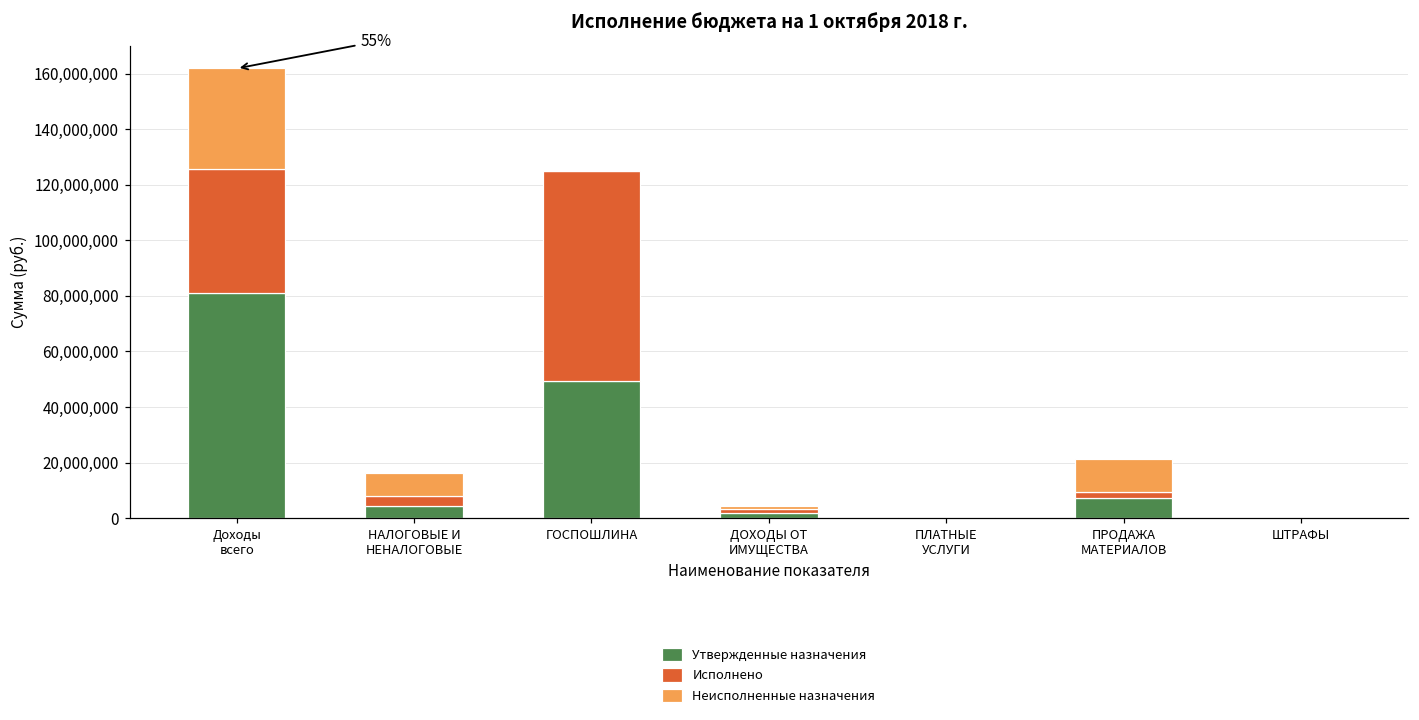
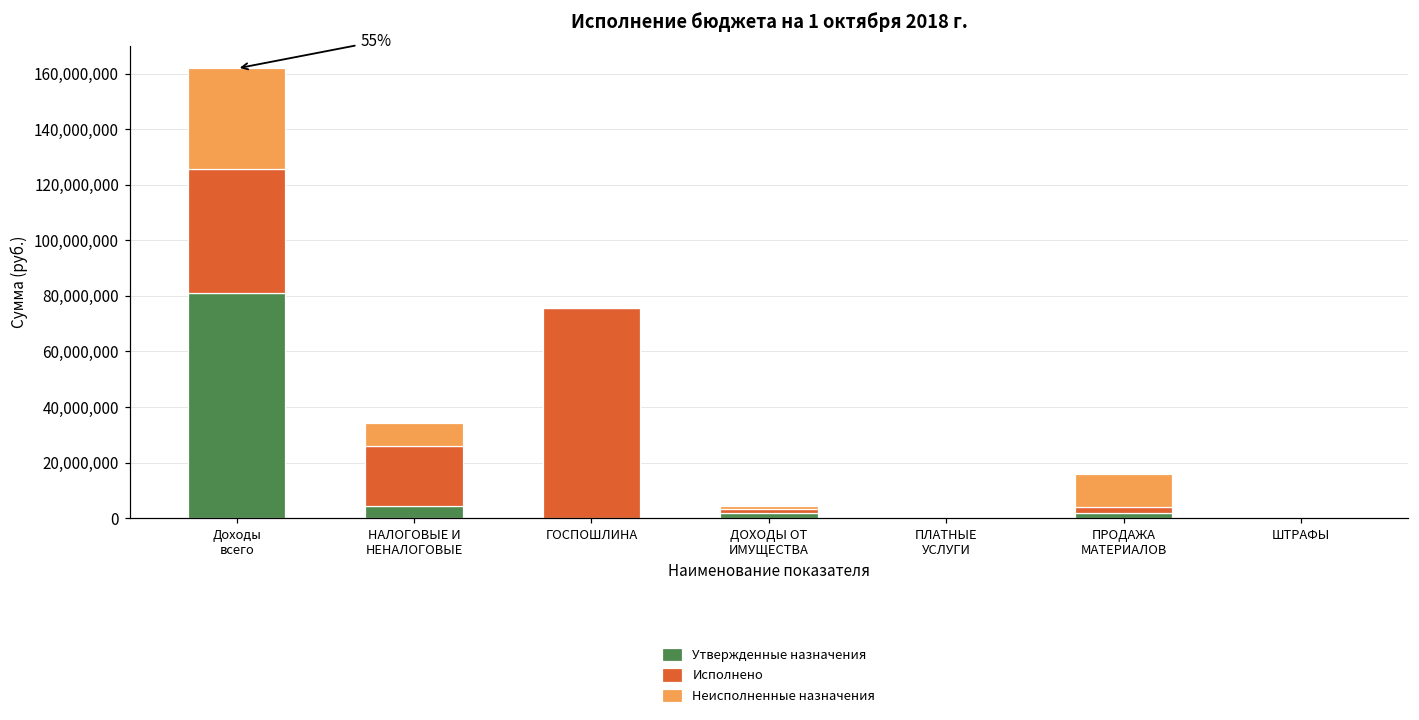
  {
    "Утвержденные назначения": {
      "Доходы всего": "81,000,000",
      "НАЛОГОВЫЕ И НЕНАЛОГОВЫЕ": "5,000,000",
-     "ГОСПОШЛИНА": "49,000,000",
+     "ГОСПОШЛИНА": "0",
      "ДОХОДЫ ОТ ИМУЩЕСТВА": "2,000,000",
-     "ПРОДАЖА МАТЕРИАЛОВ": "7,000,000",
+     "ПРОДАЖА МАТЕРИАЛОВ": "2,000,000",
      "ШТРАФЫ": "0"
    },
    "Исполнено": {
      "Доходы всего": "45,000,000",
-     "НАЛОГОВЫЕ И НЕНАЛОГОВЫЕ": "3,000,000",
+     "НАЛОГОВЫЕ И НЕНАЛОГОВЫЕ": "22,000,000",
      "ГОСПОШЛИНА": "75,000,000",
      "ДОХОДЫ ОТ ИМУЩЕСТВА": "1,000,000",
      "ПРОДАЖА МАТЕРИАЛОВ": "2,000,000"
    },
    "Неисполненные назначения": {
      "НАЛОГОВЫЕ И НЕНАЛОГОВЫЕ": "8,000,000",
      "ДОХОДЫ ОТ ИМУЩЕСТВА": "1,000,000",
      "ПРОДАЖА МАТЕРИАЛОВ": "12,000,000",
      "ШТРАФЫ": "0"
    }
  }
